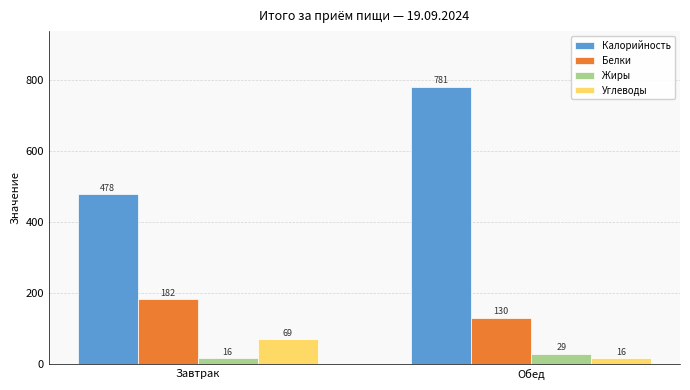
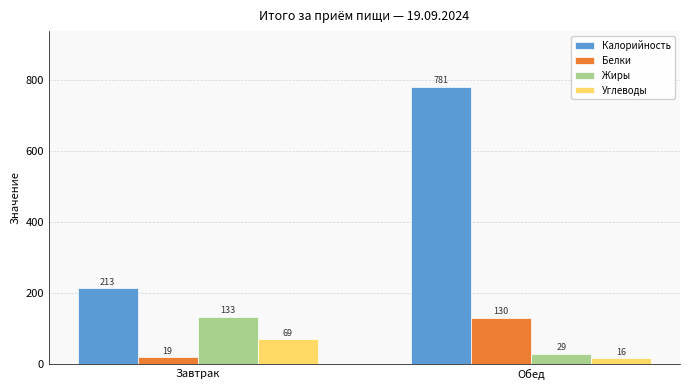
  {
    "Калорийность": {
-     "Завтрак": 478,
+     "Завтрак": 213,
      "Обед": 781
    },
    "Белки": {
-     "Завтрак": 182,
+     "Завтрак": 19,
      "Обед": 130
    },
    "Жиры": {
-     "Завтрак": 16,
+     "Завтрак": 133,
      "Обед": 29
    },
    "Углеводы": {
      "Завтрак": 69,
      "Обед": 16
    }
  }
